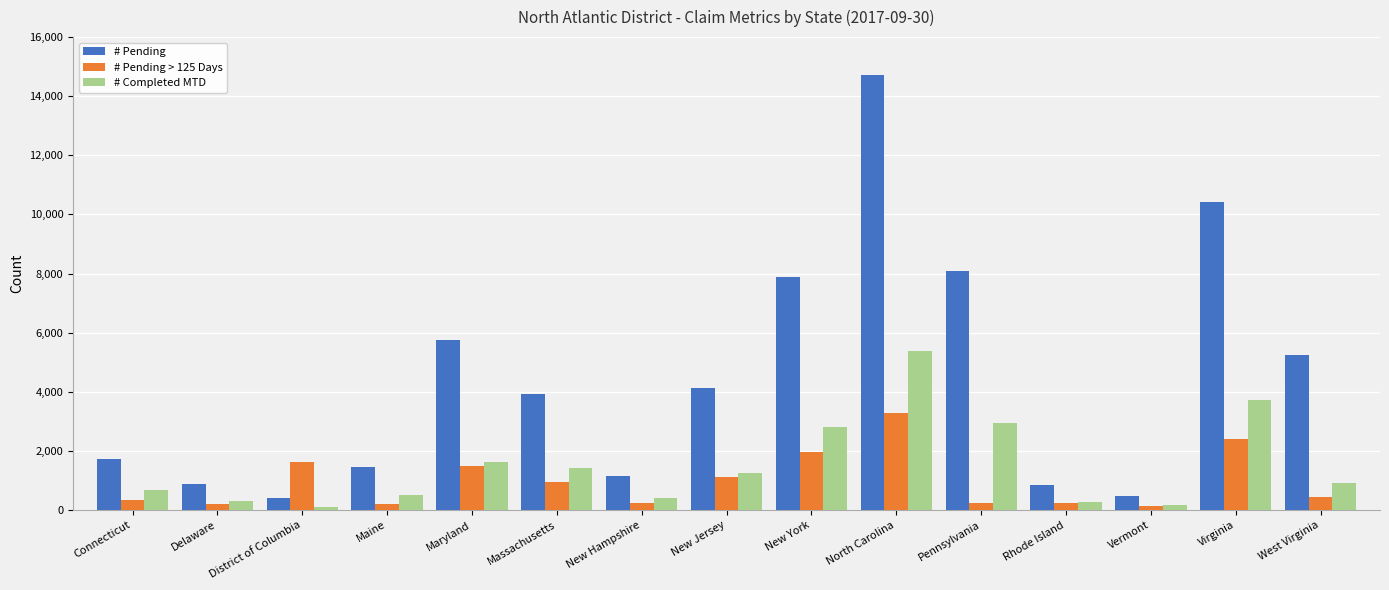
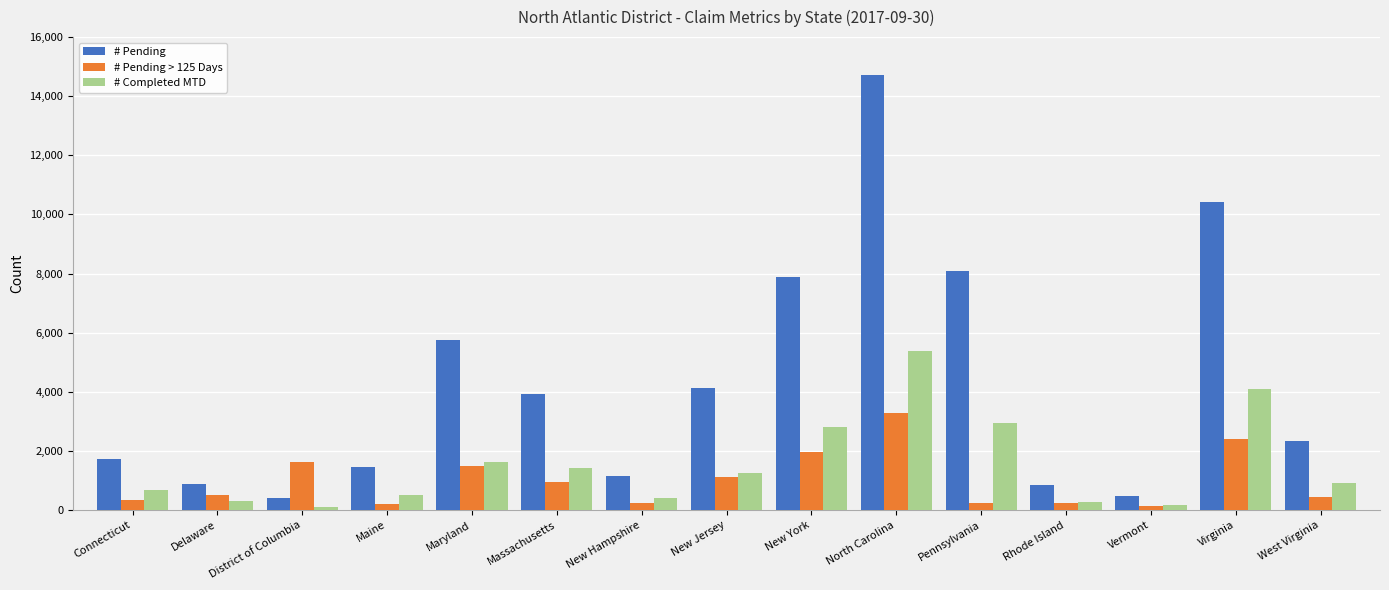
  {
    "# Pending": {
      "Connecticut": "1,700",
      "Delaware": "900",
      "District of Columbia": "400",
      "Maine": "1,400",
      "Maryland": "5,800",
      "Massachusetts": "3,900",
      "New Hampshire": "1,200",
      "New Jersey": "4,100",
      "New York": "7,900",
      "North Carolina": "14,700",
      "Pennsylvania": "8,100",
      "Rhode Island": "800",
      "Vermont": "500",
      "Virginia": "10,400",
-     "West Virginia": "5,200"
+     "West Virginia": "2,300"
    },
    "# Pending > 125 Days": {
      "Connecticut": "300",
-     "Delaware": "200",
+     "Delaware": "500",
      "District of Columbia": "1,600",
      "Maine": "200",
      "Maryland": "1,500",
      "Massachusetts": "900",
      "New Hampshire": "300",
      "New Jersey": "1,100",
      "New York": "1,900",
      "North Carolina": "3,300",
      "Pennsylvania": "200",
      "Rhode Island": "200",
      "Vermont": "100",
      "Virginia": "2,400",
      "West Virginia": "400"
    },
    "# Completed MTD": {
      "Connecticut": "700",
      "Delaware": "300",
      "District of Columbia": "100",
      "Maine": "500",
      "Maryland": "1,600",
      "Massachusetts": "1,400",
      "New Hampshire": "400",
      "New Jersey": "1,200",
      "New York": "2,800",
      "North Carolina": "5,400",
      "Pennsylvania": "2,900",
      "Rhode Island": "300",
      "Vermont": "200",
-     "Virginia": "3,700",
+     "Virginia": "4,100",
      "West Virginia": "900"
    }
  }
